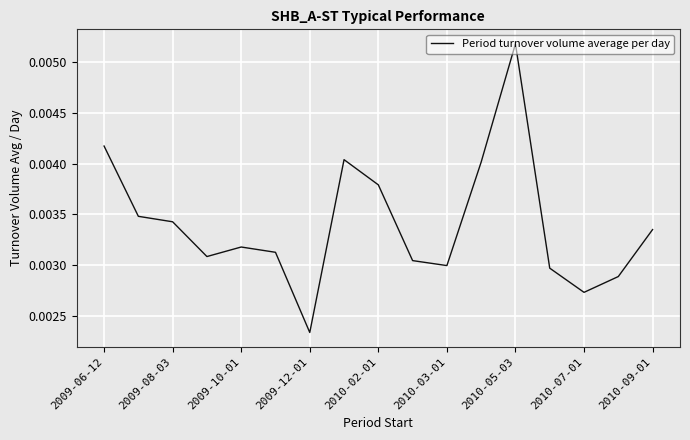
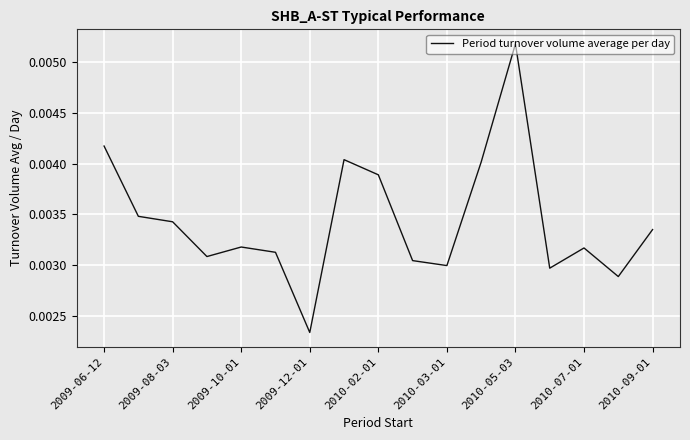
  {
    "2009-06-12": 0.00417,
    "2009-08-03": 0.00343,
    "2009-10-01": 0.00318,
    "2009-12-01": 0.00234,
-   "2010-02-01": 0.00379,
+   "2010-02-01": 0.00389,
    "2010-03-01": 0.00300,
-   "2010-07-01": 0.00273,
+   "2010-07-01": 0.00317,
    "2010-09-01": 0.00335
  }
